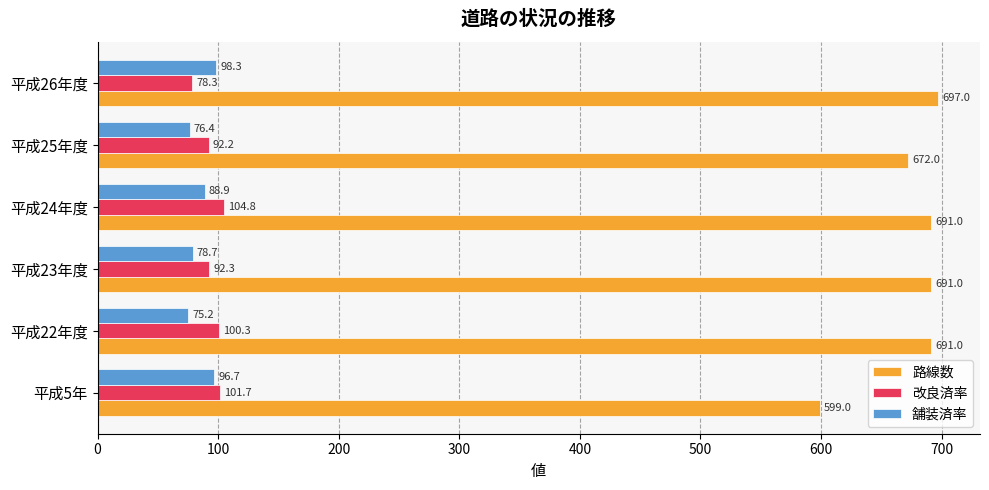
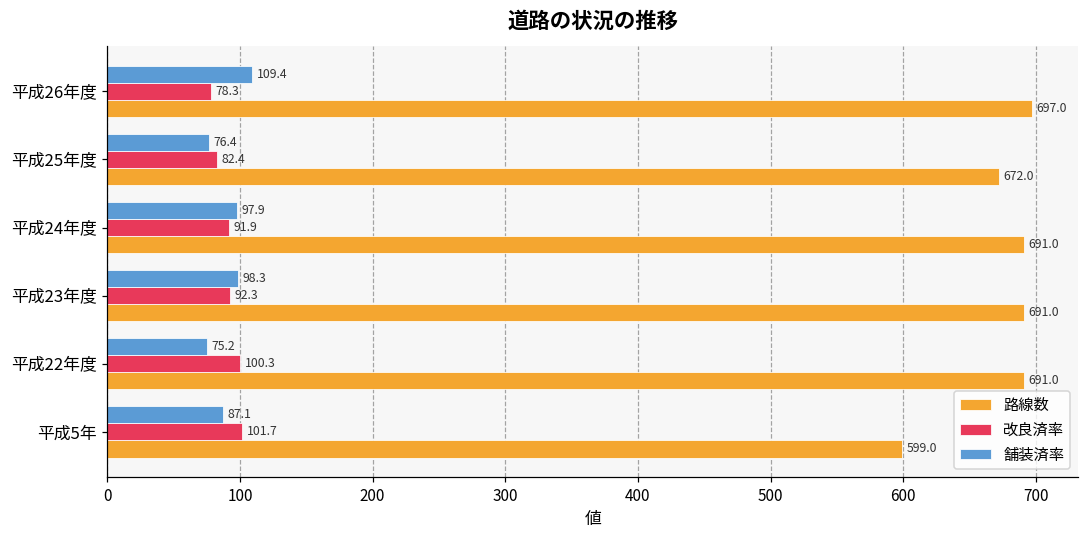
  {
    "路線数": {
      "平成26年度": 697.0,
      "平成25年度": 672.0,
      "平成24年度": 691.0,
      "平成23年度": 691.0,
      "平成22年度": 691.0,
      "平成5年": 599.0
    },
    "改良済率": {
      "平成26年度": 78.3,
-     "平成25年度": 92.2,
-     "平成24年度": 104.8,
+     "平成25年度": 82.4,
+     "平成24年度": 91.9,
      "平成23年度": 92.3,
      "平成22年度": 100.3,
      "平成5年": 101.7
    },
    "舗装済率": {
-     "平成26年度": 98.3,
+     "平成26年度": 109.4,
      "平成25年度": 76.4,
-     "平成24年度": 88.9,
-     "平成23年度": 78.7,
+     "平成24年度": 97.9,
+     "平成23年度": 98.3,
      "平成22年度": 75.2,
-     "平成5年": 96.7
+     "平成5年": 87.1
    }
  }
